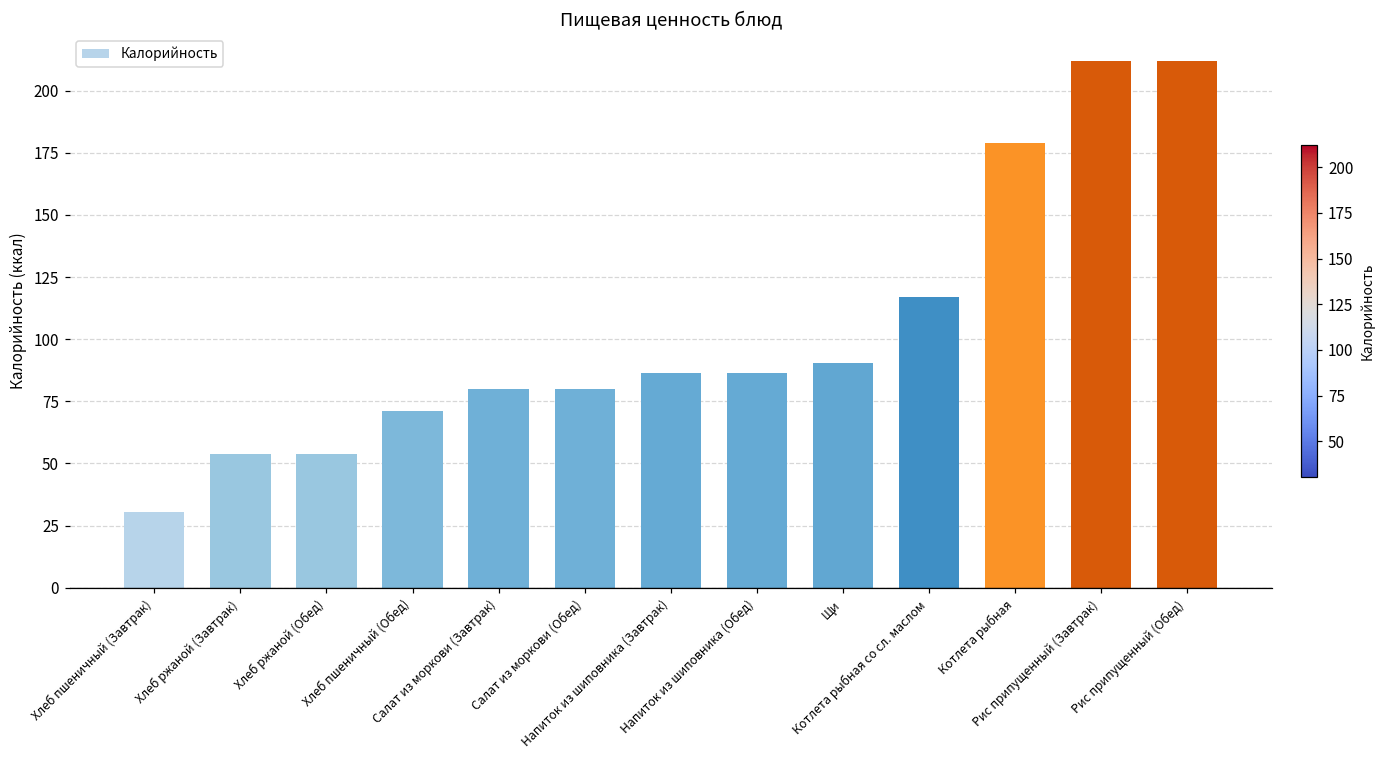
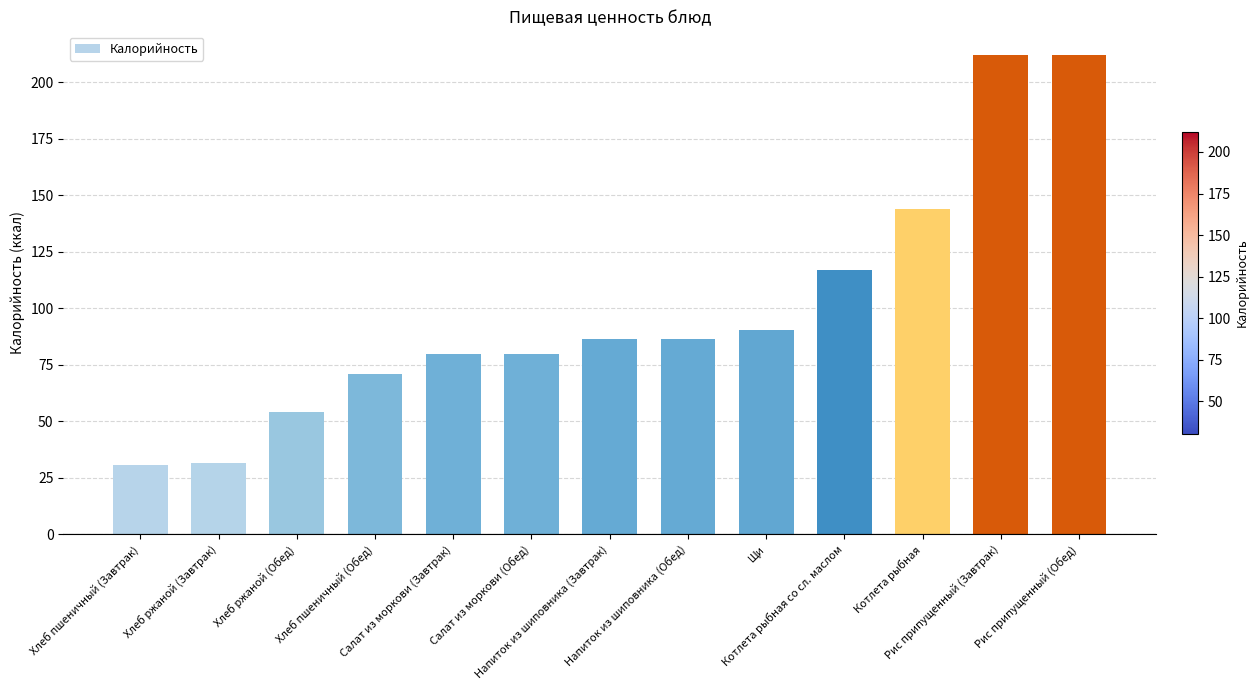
  {
    "Хлеб пшеничный (Завтрак)": 31,
-   "Хлеб ржаной (Завтрак)": 54,
+   "Хлеб ржаной (Завтрак)": 31,
    "Хлеб ржаной (Обед)": 54,
    "Хлеб пшеничный (Обед)": 71,
    "Салат из моркови (Завтрак)": 80,
    "Салат из моркови (Обед)": 80,
    "Напиток из шиповника (Завтрак)": 87,
    "Напиток из шиповника (Обед)": 87,
    "Щи": 90,
    "Котлета рыбная со сл. маслом": 117,
-   "Котлета рыбная": 179,
+   "Котлета рыбная": 144,
    "Рис припущенный (Завтрак)": 212,
    "Рис припущенный (Обед)": 212
  }
